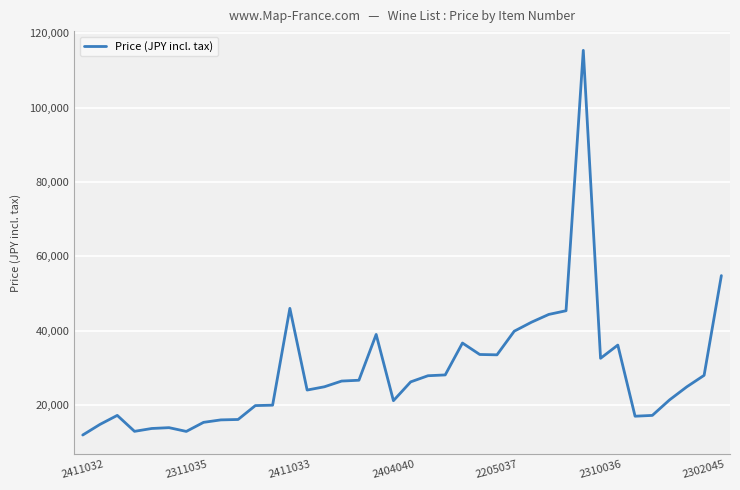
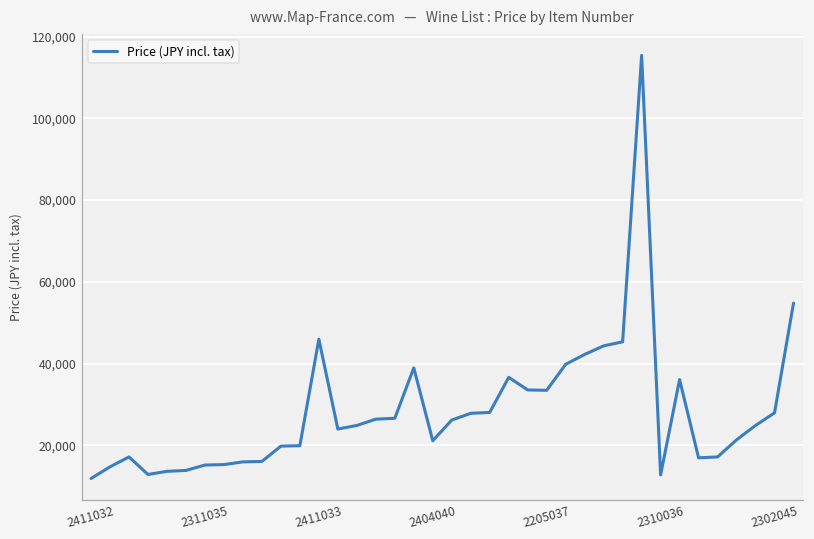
  {
    "2411032": "12,000",
-   "2311035": "13,000",
+   "2311035": "15,000",
    "2411033": "46,000",
    "2404040": "21,000",
    "2205037": "33,000",
-   "2310036": "33,000",
+   "2310036": "13,000",
    "2302045": "28,000"
  }
